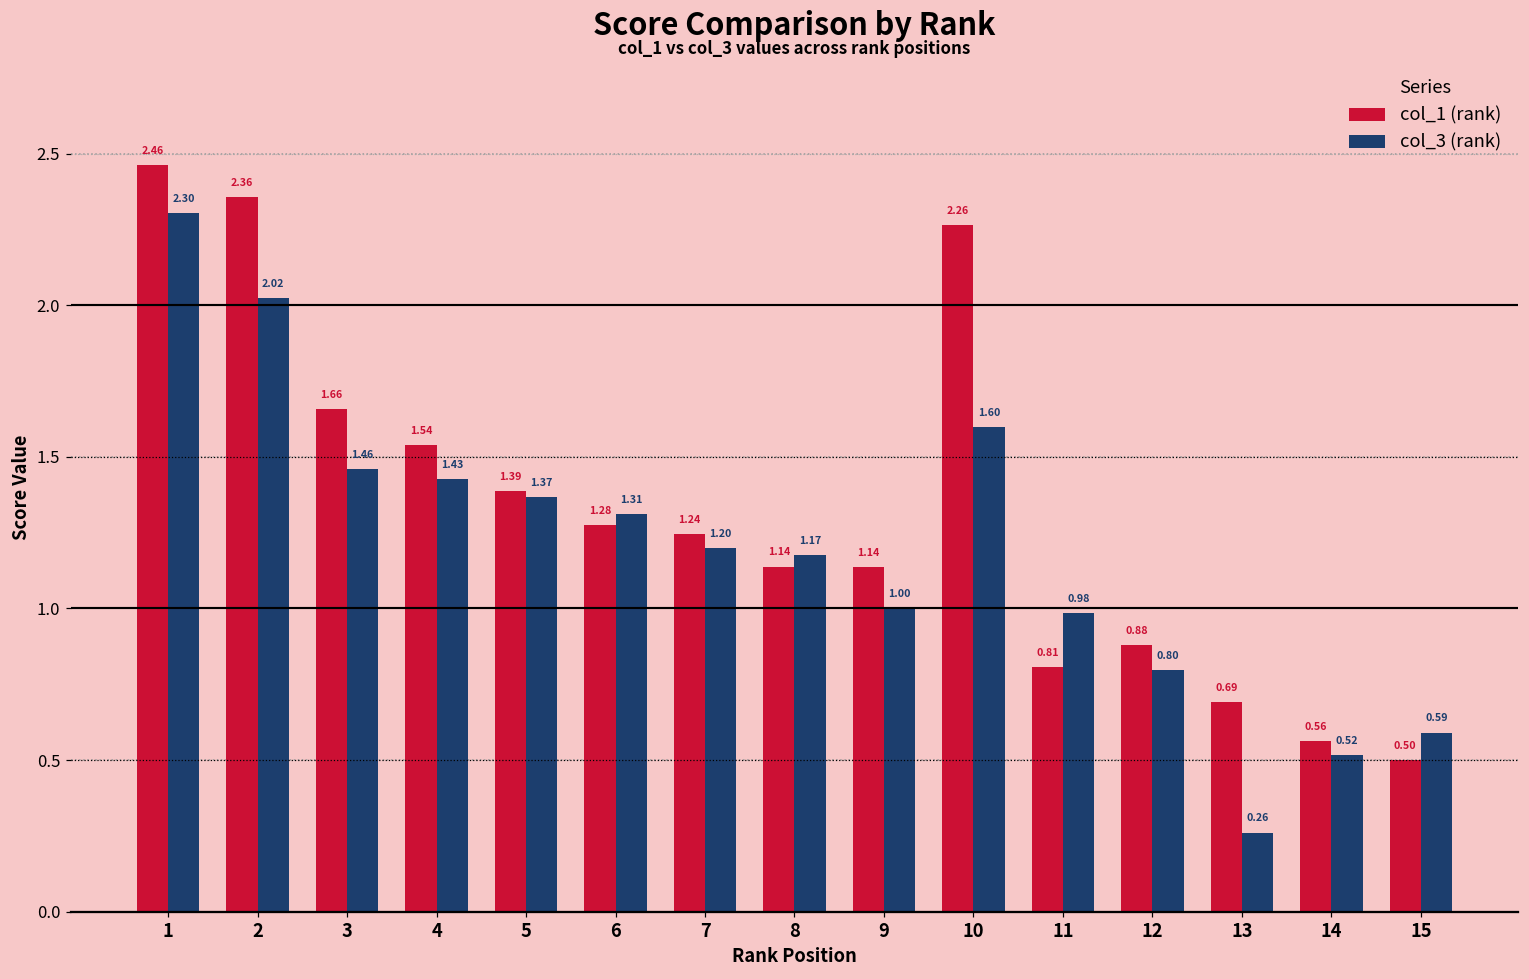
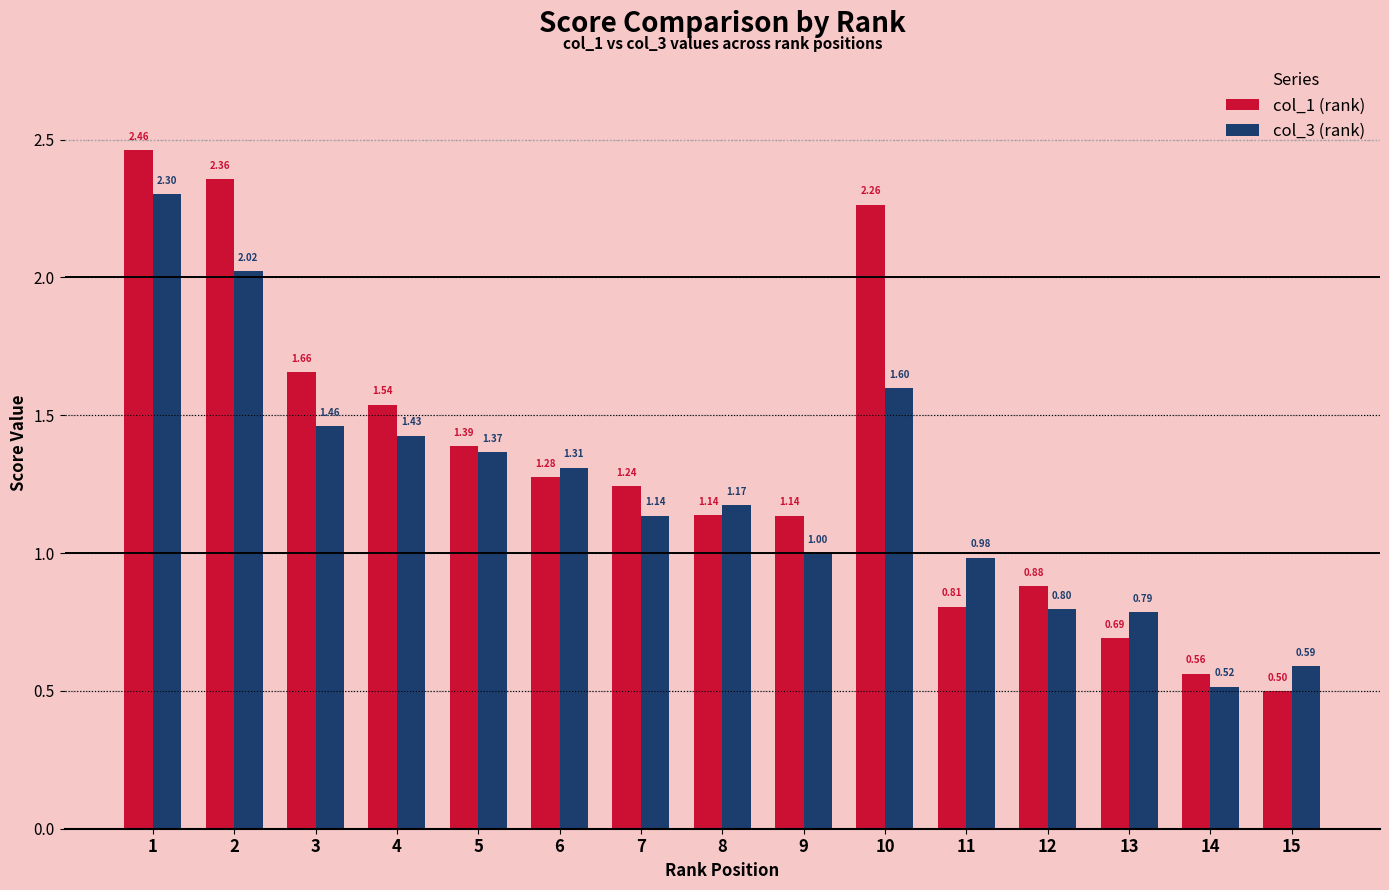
  {
    "col_1 (rank)": {
      "1": 2.46,
      "2": 2.36,
      "3": 1.66,
      "4": 1.54,
      "5": 1.39,
      "6": 1.28,
      "7": 1.24,
      "8": 1.14,
      "9": 1.14,
      "10": 2.26,
      "11": 0.81,
      "12": 0.88,
      "13": 0.69,
      "14": 0.56,
      "15": 0.50
    },
    "col_3 (rank)": {
      "1": 2.30,
      "2": 2.02,
      "3": 1.46,
      "4": 1.43,
      "5": 1.37,
      "6": 1.31,
-     "7": 1.20,
+     "7": 1.14,
      "8": 1.17,
      "9": 1.00,
      "10": 1.60,
      "11": 0.98,
      "12": 0.80,
-     "13": 0.26,
+     "13": 0.79,
      "14": 0.52,
      "15": 0.59
    }
  }
